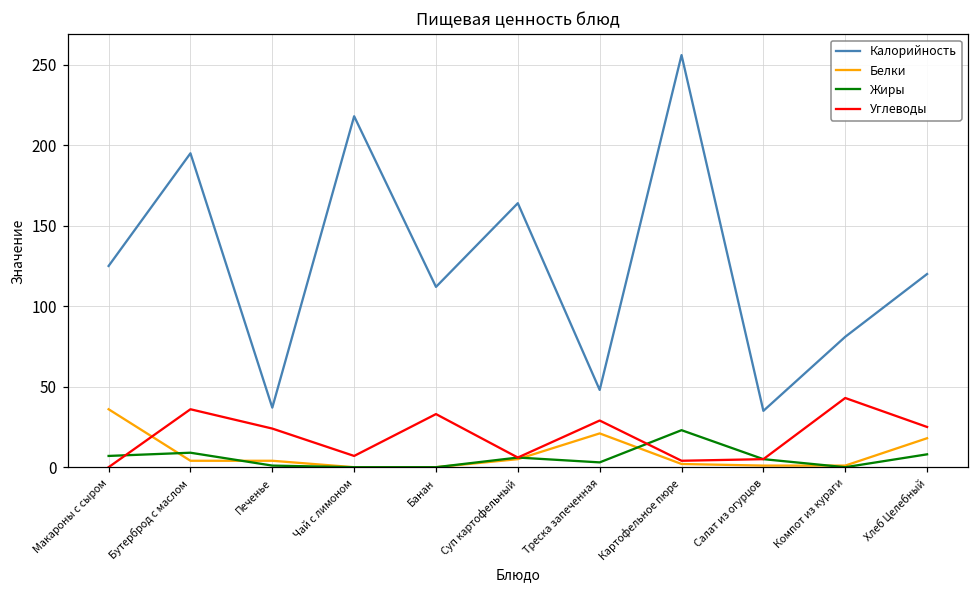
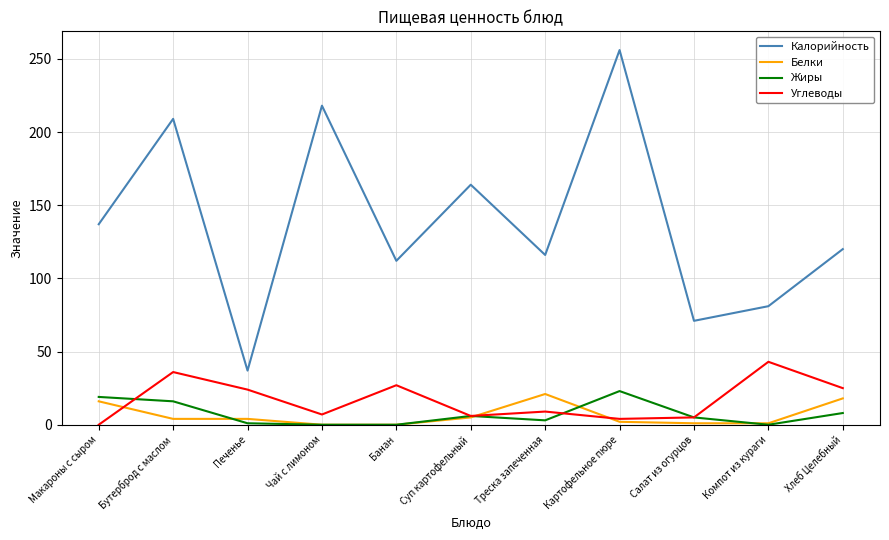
  {
    "Калорийность": {
-     "Макароны с сыром": 125,
-     "Бутерброд с маслом": 195,
+     "Макароны с сыром": 137,
+     "Бутерброд с маслом": 209,
      "Печенье": 37,
      "Чай с лимоном": 218,
      "Банан": 112,
      "Суп картофельный": 164,
-     "Треска запеченная": 48,
+     "Треска запеченная": 116,
      "Картофельное пюре": 256,
-     "Салат из огурцов": 35,
+     "Салат из огурцов": 71,
      "Компот из кураги": 81,
      "Хлеб Целебный": 120
    },
    "Белки": {
-     "Макароны с сыром": 36,
+     "Макароны с сыром": 16,
      "Бутерброд с маслом": 4,
      "Печенье": 4,
      "Треска запеченная": 21,
      "Картофельное пюре": 2,
      "Салат из огурцов": 1,
      "Хлеб Целебный": 18
    },
    "Жиры": {
-     "Макароны с сыром": 7,
-     "Бутерброд с маслом": 9,
+     "Макароны с сыром": 19,
+     "Бутерброд с маслом": 16,
      "Печенье": 1,
      "Треска запеченная": 3,
      "Картофельное пюре": 23,
      "Хлеб Целебный": 8
    },
    "Углеводы": {
      "Макароны с сыром": 0,
      "Бутерброд с маслом": 36,
      "Печенье": 24,
      "Чай с лимоном": 7,
-     "Банан": 33,
-     "Треска запеченная": 29,
+     "Банан": 27,
+     "Треска запеченная": 9,
      "Картофельное пюре": 4,
      "Компот из кураги": 43,
      "Хлеб Целебный": 25
    }
  }
